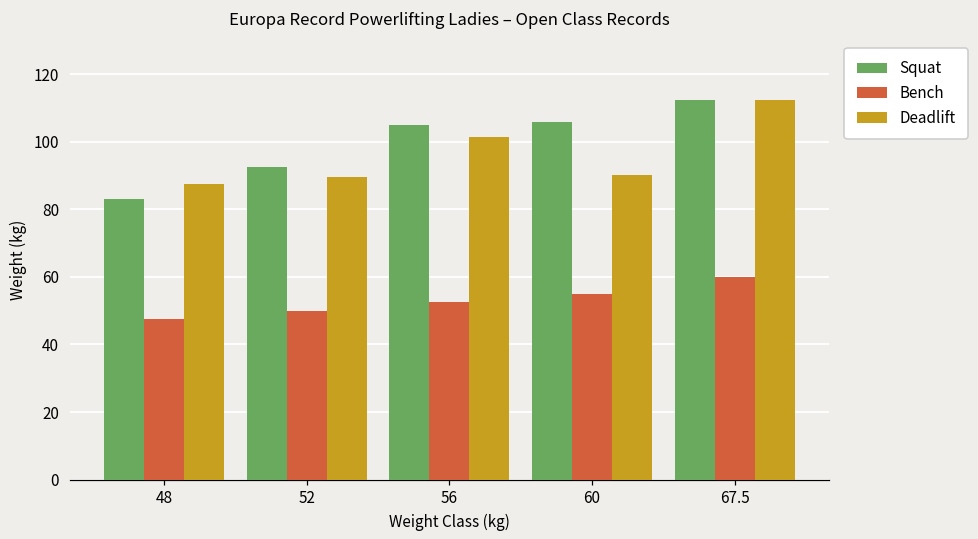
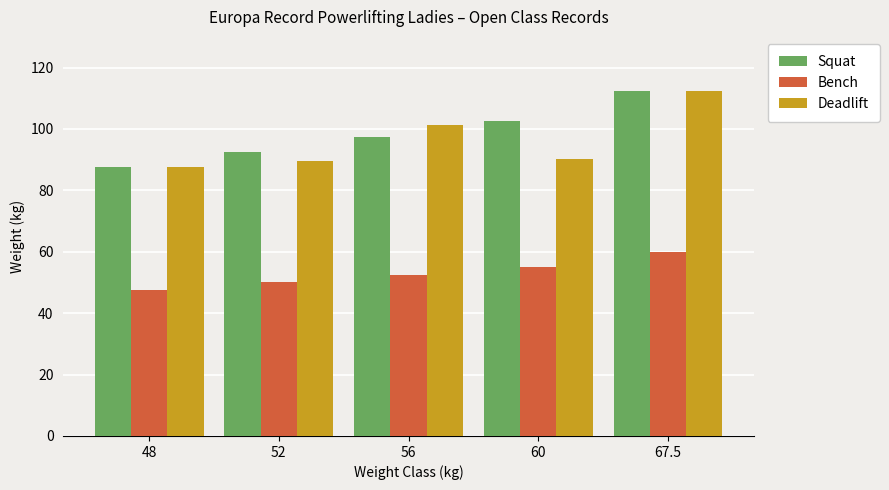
  {
    "Squat": {
-     "48": 83,
+     "48": 88,
      "52": 93,
-     "56": 105,
-     "60": 106,
+     "56": 98,
+     "60": 103,
      "67.5": 113
    },
    "Bench": {
      "48": 48,
      "52": 50,
      "56": 53,
      "60": 55,
      "67.5": 60
    },
    "Deadlift": {
      "48": 88,
      "52": 90,
      "56": 101,
      "60": 90,
      "67.5": 113
    }
  }
